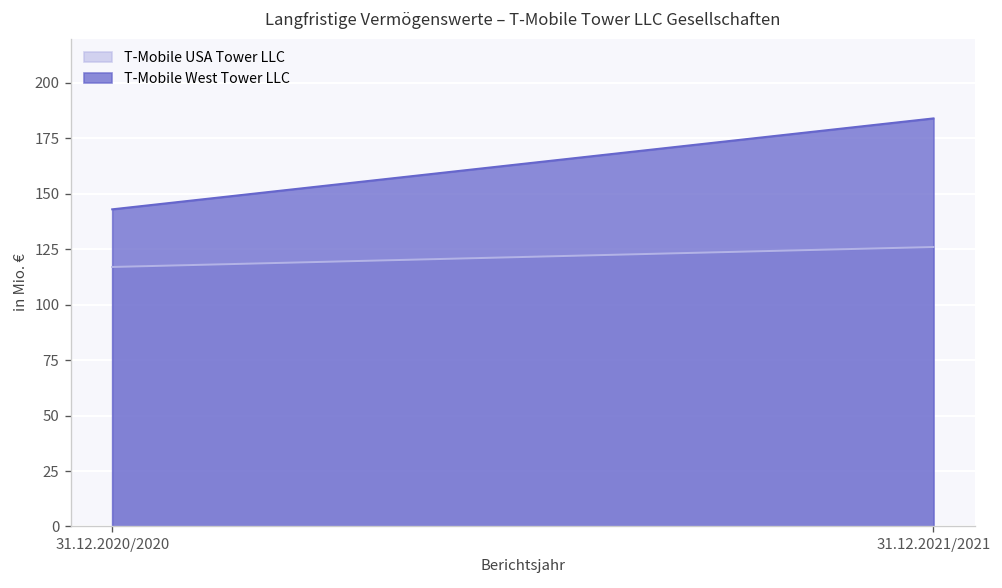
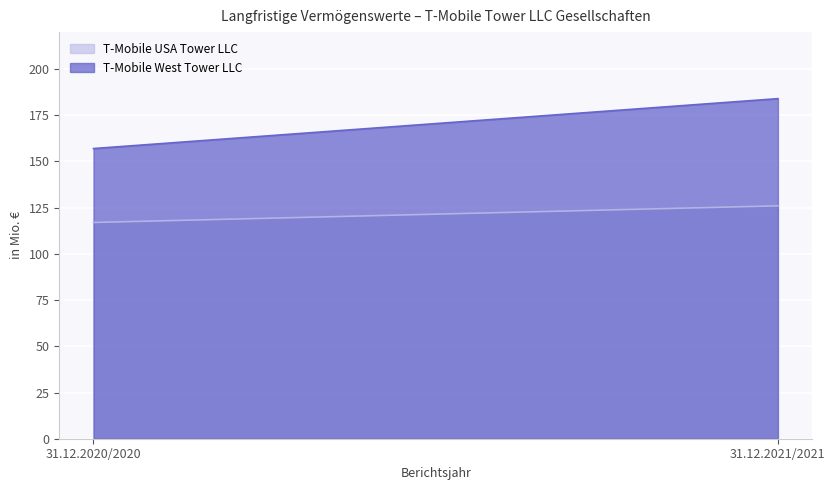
  {
    "T-Mobile USA Tower LLC": {
      "31.12.2020/2020": 117,
      "31.12.2021/2021": 126
    },
    "T-Mobile West Tower LLC": {
-     "31.12.2020/2020": 143,
+     "31.12.2020/2020": 157,
      "31.12.2021/2021": 184
    }
  }
